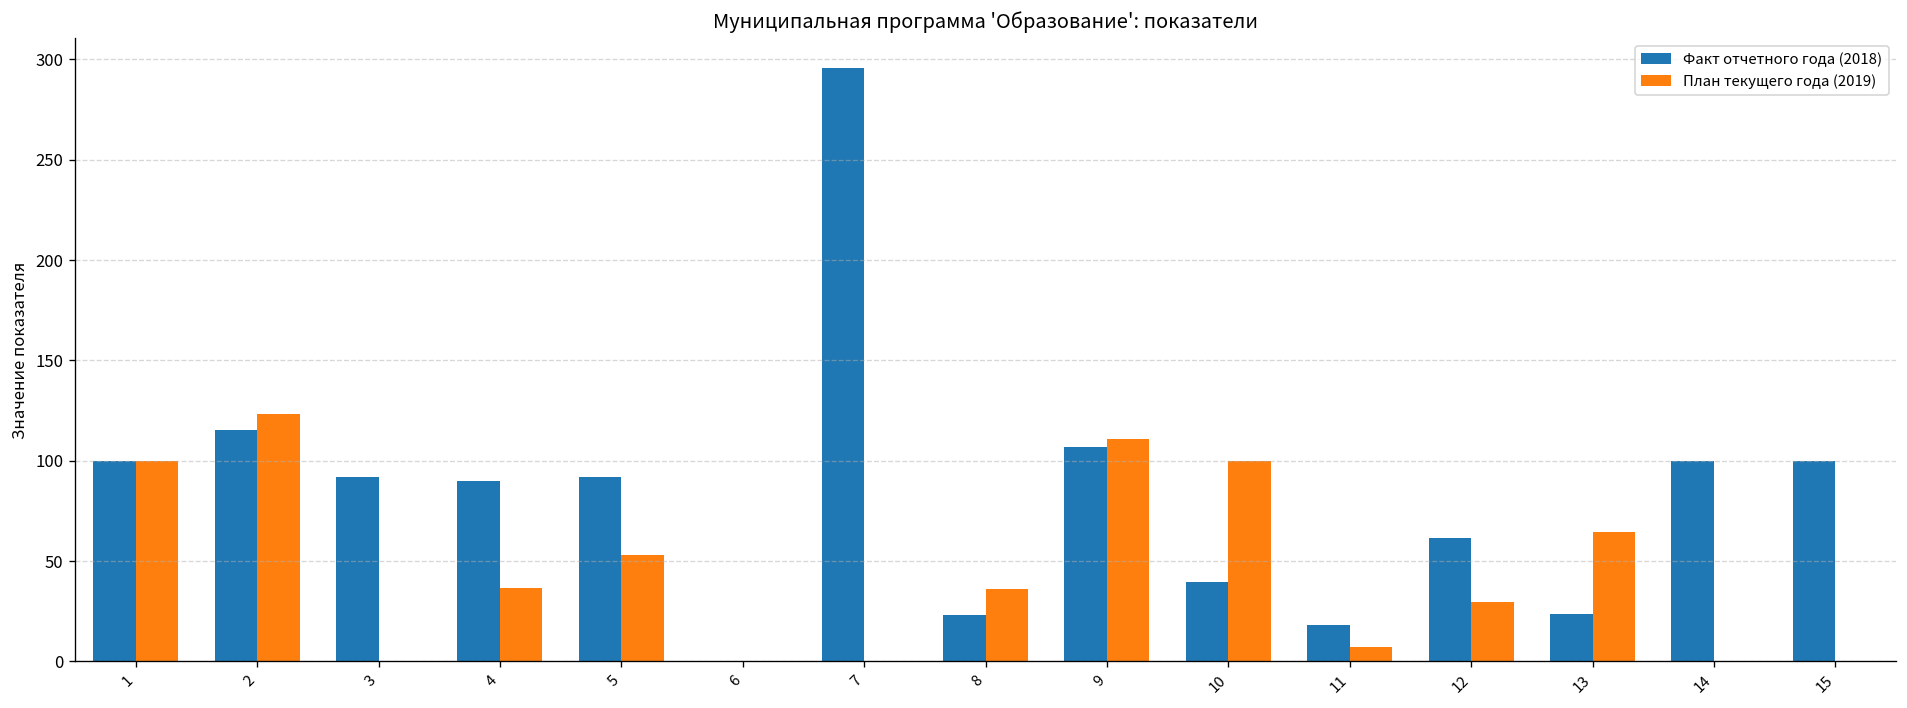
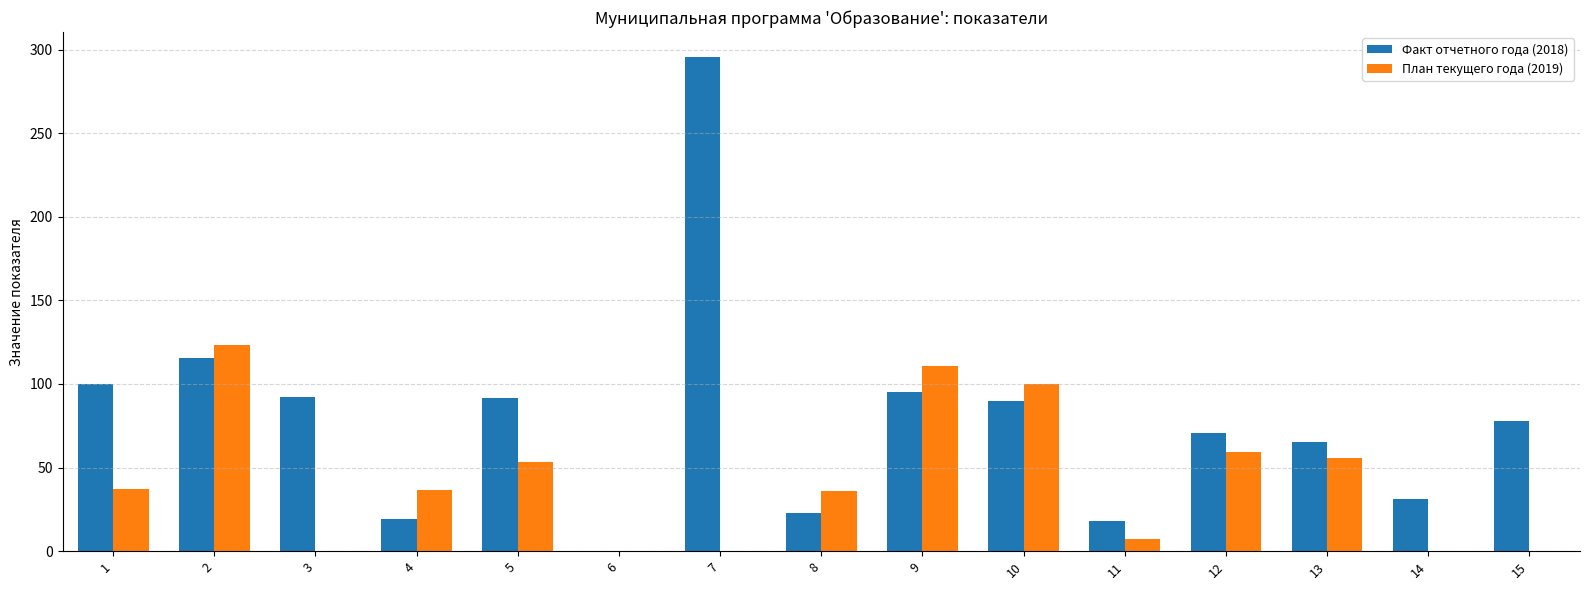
  {
    "Факт отчетного года (2018)": {
      "1": 100,
      "2": 116,
      "3": 92,
-     "4": 90,
+     "4": 19,
      "5": 92,
      "6": 0,
      "7": 296,
      "8": 23,
-     "9": 107,
-     "10": 40,
+     "9": 95,
+     "10": 90,
      "11": 18,
-     "12": 61,
-     "13": 23,
-     "14": 100,
-     "15": 100
+     "12": 70,
+     "13": 65,
+     "14": 31,
+     "15": 78
    },
    "План текущего года (2019)": {
-     "1": 100,
+     "1": 37,
      "2": 123,
      "3": 0,
      "4": 37,
      "5": 53,
      "6": 0,
      "7": 0,
      "8": 36,
      "9": 111,
      "10": 100,
      "11": 7,
-     "12": 30,
-     "13": 65,
+     "12": 60,
+     "13": 56,
      "14": 0,
      "15": 0
    }
  }
